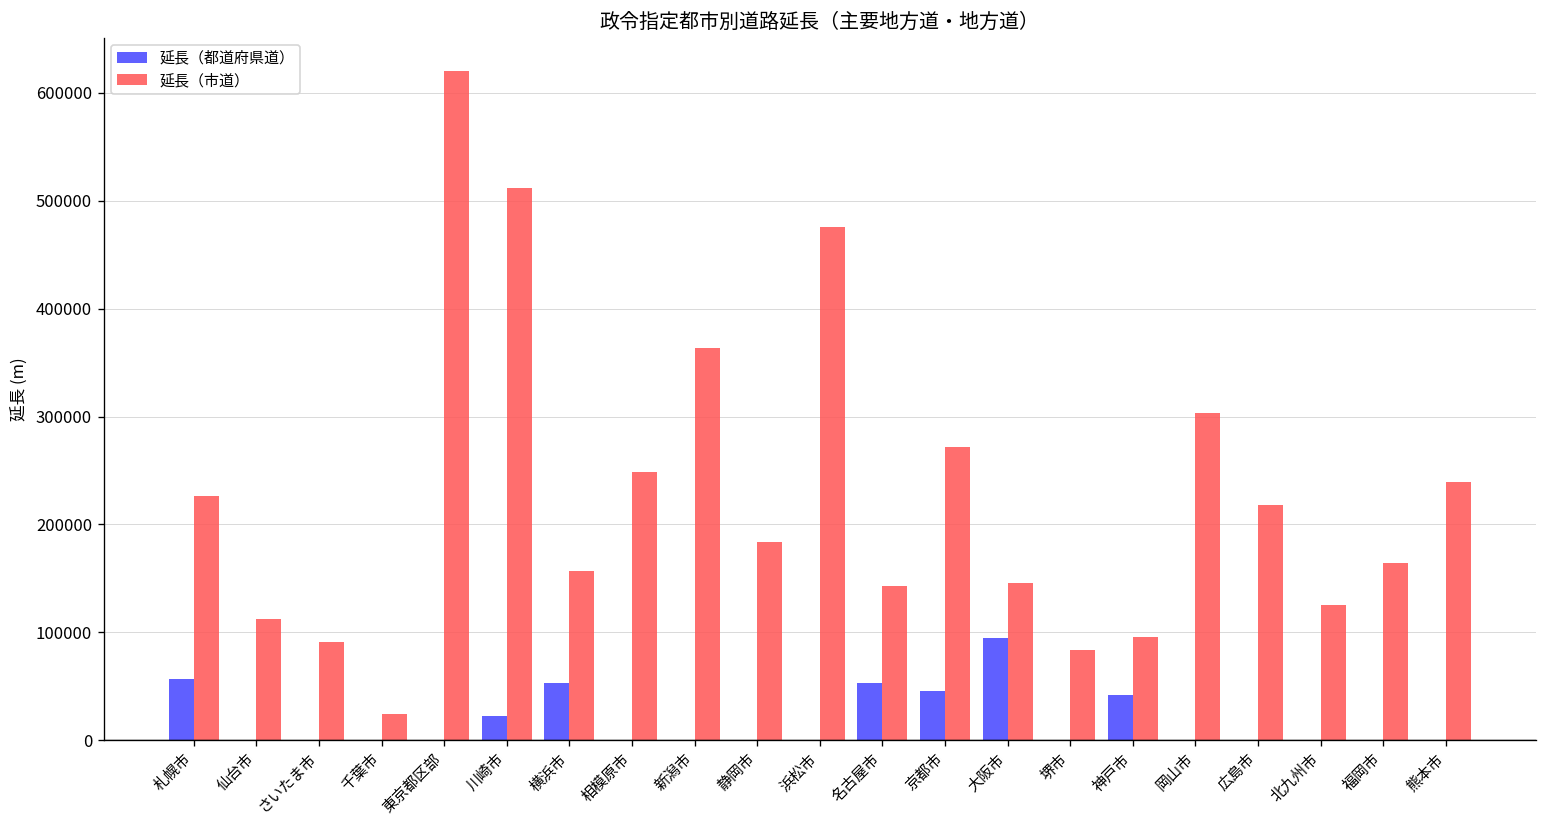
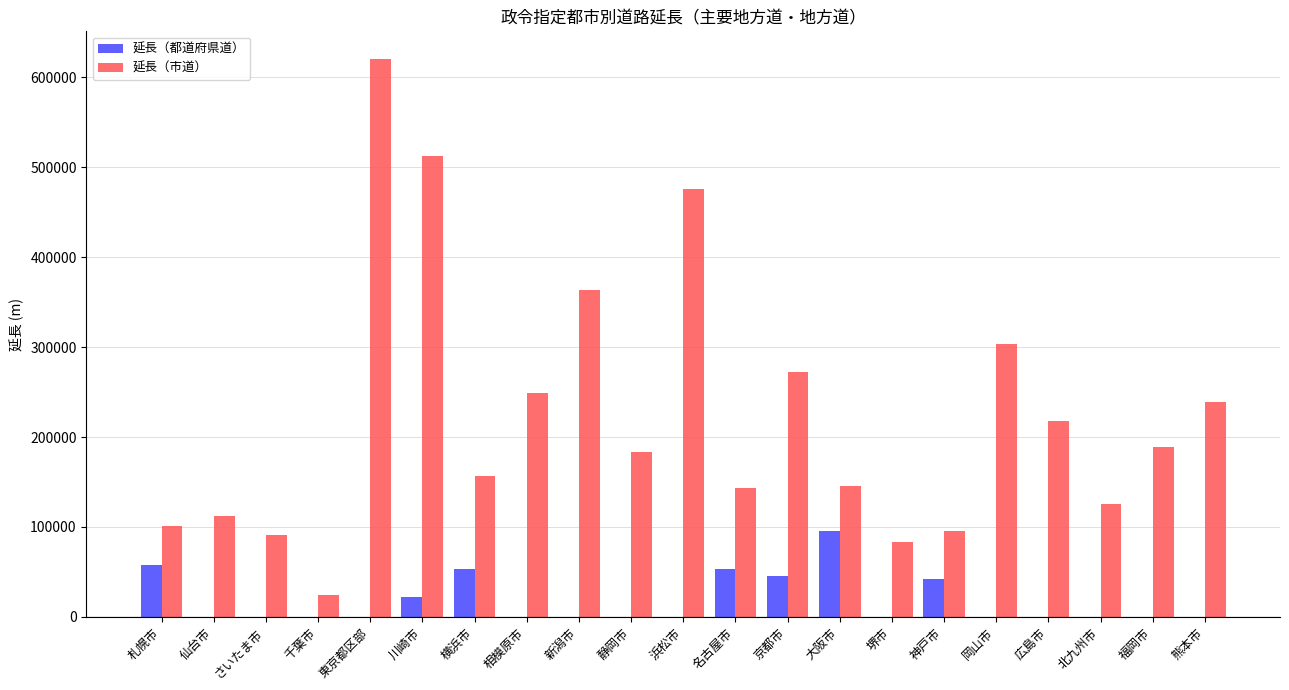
  {
    "延長（都道府県道）": {
      "札幌市": 60000,
      "仙台市": 0,
      "さいたま市": 0,
      "千葉市": 0,
      "東京都区部": 0,
      "川崎市": 20000,
      "横浜市": 50000,
      "相模原市": 0,
      "新潟市": 0,
      "静岡市": 0,
      "浜松市": 0,
      "名古屋市": 50000,
      "京都市": 50000,
      "大阪市": 100000,
      "堺市": 0,
      "神戸市": 40000,
      "岡山市": 0,
      "広島市": 0,
      "北九州市": 0,
      "福岡市": 0,
      "熊本市": 0
    },
    "延長（市道）": {
-     "札幌市": 230000,
+     "札幌市": 100000,
      "仙台市": 110000,
      "さいたま市": 90000,
      "千葉市": 20000,
      "東京都区部": 620000,
      "川崎市": 510000,
      "横浜市": 160000,
      "相模原市": 250000,
      "新潟市": 360000,
      "静岡市": 180000,
      "浜松市": 480000,
      "名古屋市": 140000,
      "京都市": 270000,
      "大阪市": 150000,
      "堺市": 80000,
      "神戸市": 100000,
      "岡山市": 300000,
      "広島市": 220000,
      "北九州市": 130000,
-     "福岡市": 160000,
+     "福岡市": 190000,
      "熊本市": 240000
    }
  }
